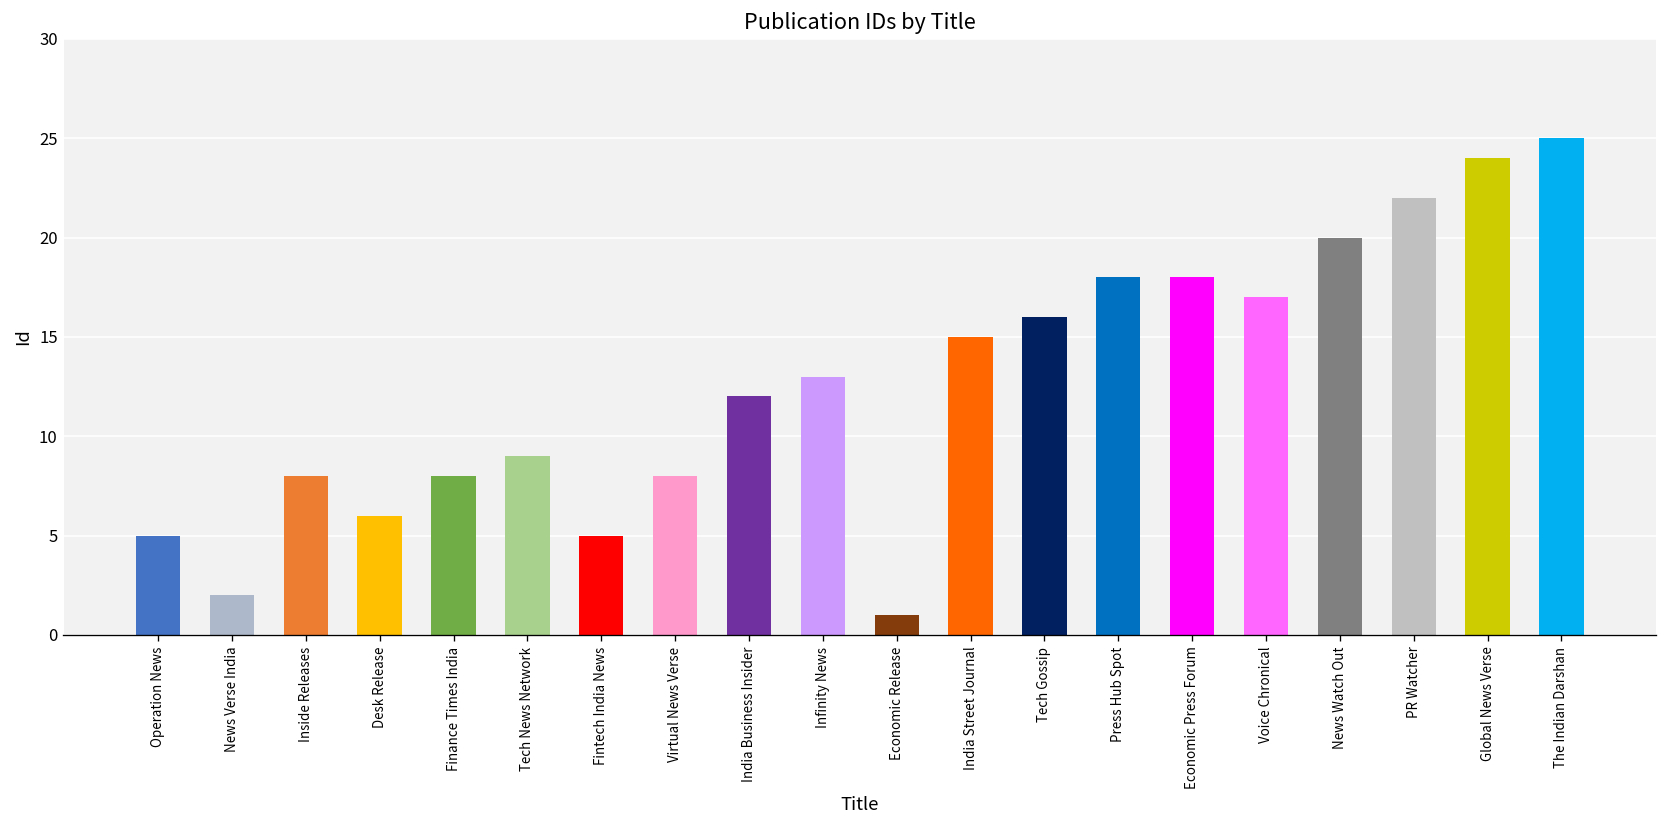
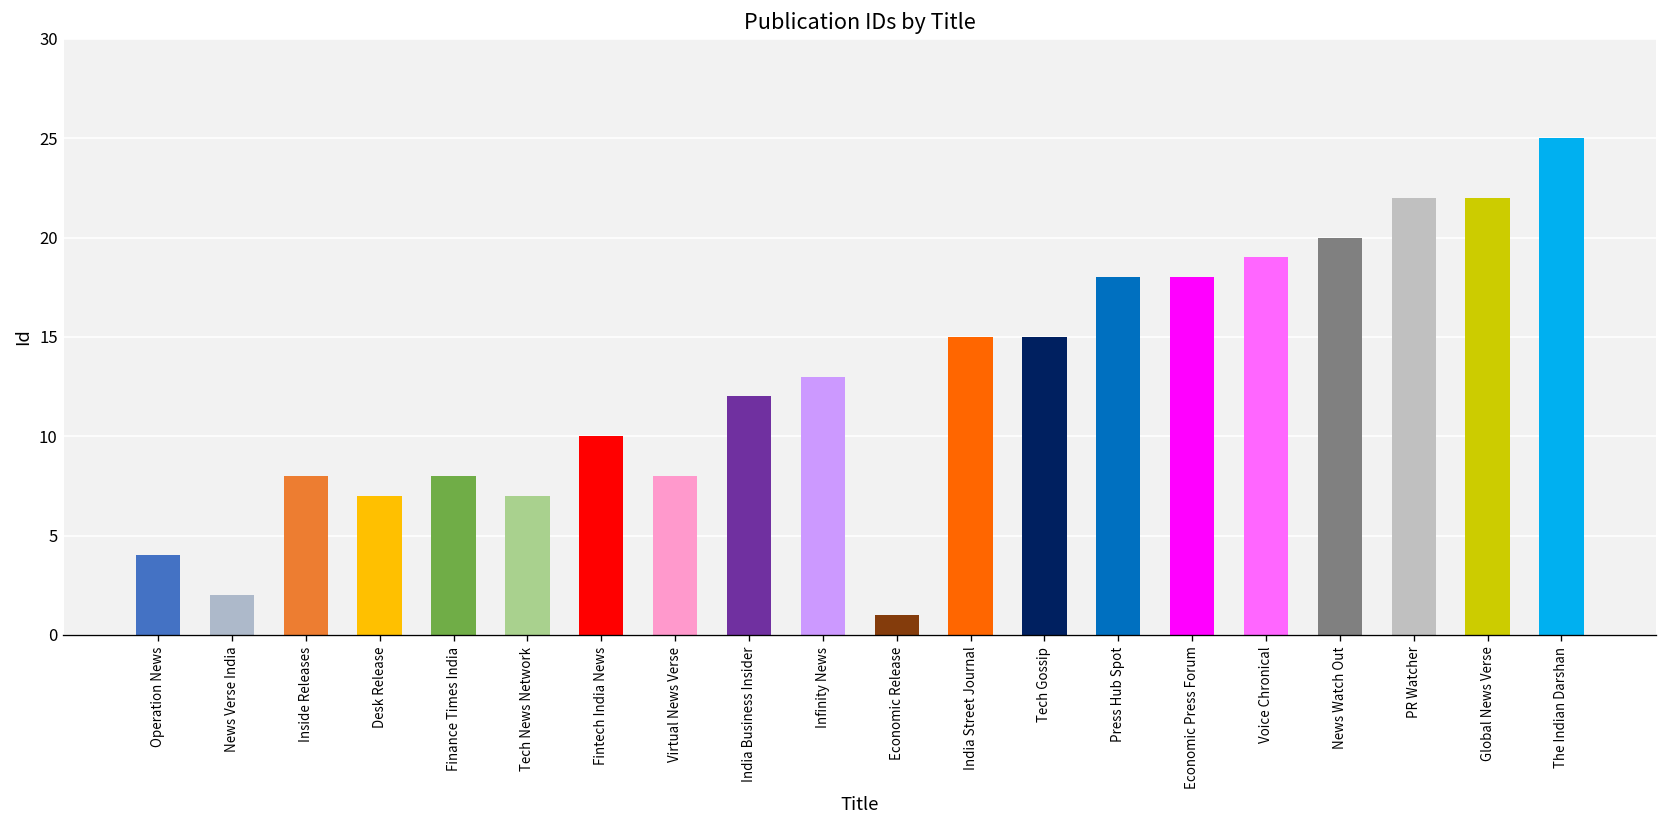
  {
-   "Operation News": 5,
+   "Operation News": 4,
    "News Verse India": 2,
    "Inside Releases": 8,
-   "Desk Release": 6,
+   "Desk Release": 7,
    "Finance Times India": 8,
-   "Tech News Network": 9,
-   "Fintech India News": 5,
+   "Tech News Network": 7,
+   "Fintech India News": 10,
    "Virtual News Verse": 8,
    "India Business Insider": 12,
    "Infinity News": 13,
    "Economic Release": 1,
    "India Street Journal": 15,
-   "Tech Gossip": 16,
+   "Tech Gossip": 15,
    "Press Hub Spot": 18,
    "Economic Press Forum": 18,
-   "Voice Chronical": 17,
+   "Voice Chronical": 19,
    "News Watch Out": 20,
    "PR Watcher": 22,
-   "Global News Verse": 24,
+   "Global News Verse": 22,
    "The Indian Darshan": 25
  }
